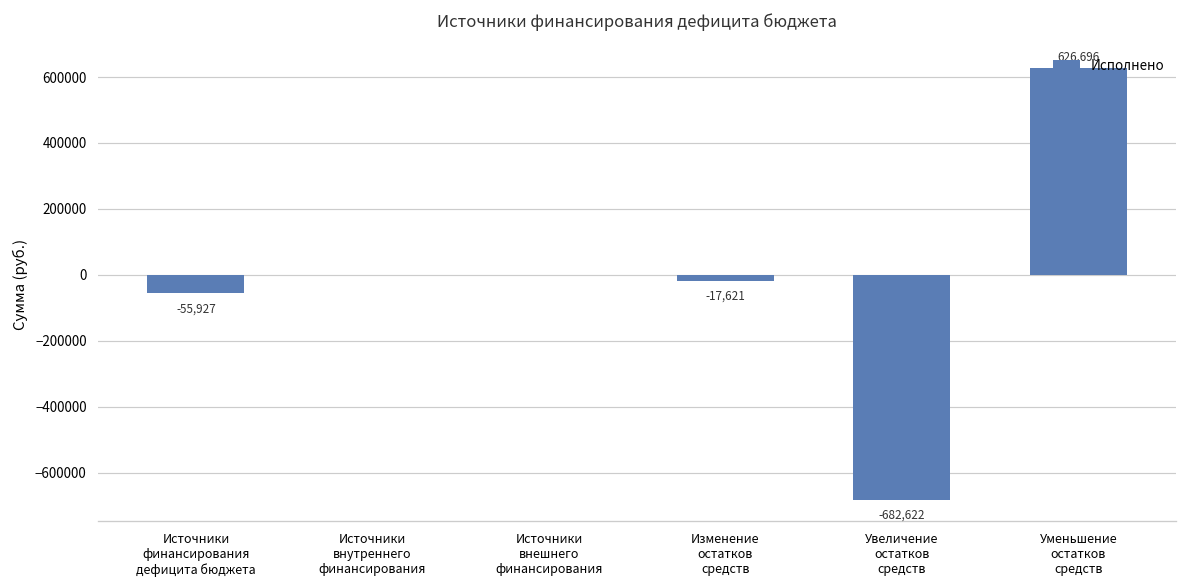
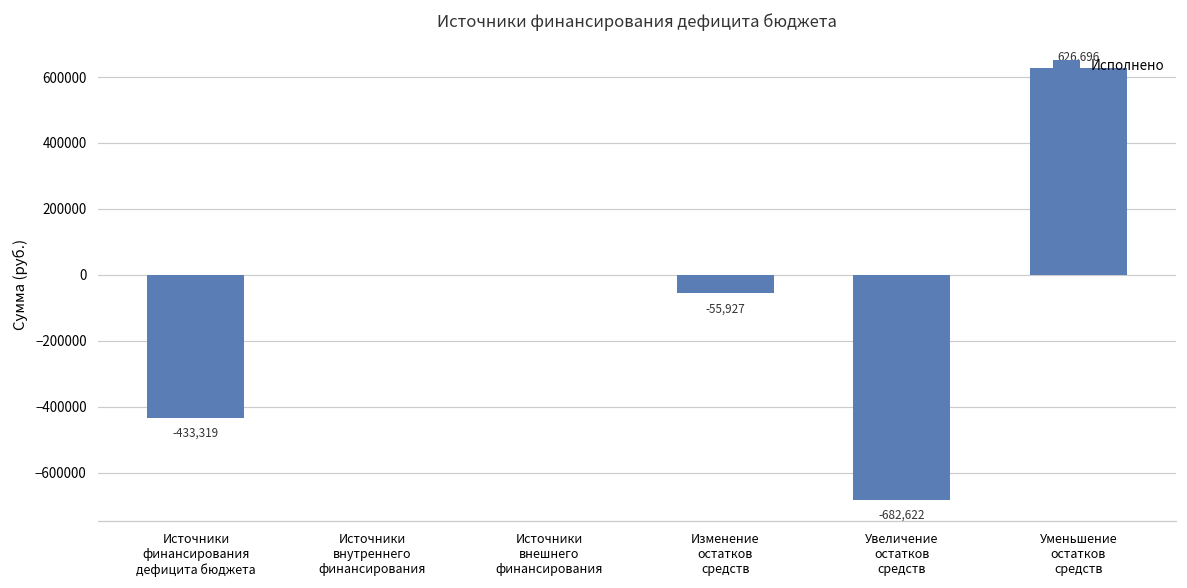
  {
-   "Источники финансирования дефицита бюджета": "-55,927",
-   "Изменение остатков средств": "-17,621",
+   "Источники финансирования дефицита бюджета": "-433,319",
+   "Изменение остатков средств": "-55,927",
    "Увеличение остатков средств": "-682,622",
    "Уменьшение остатков средств": "626,696"
  }
